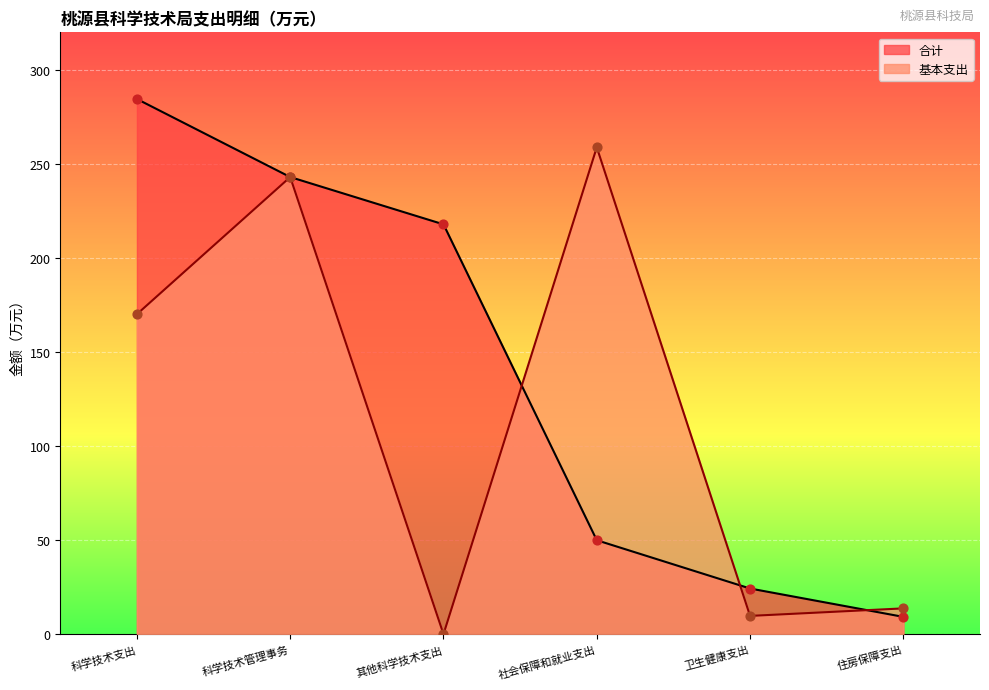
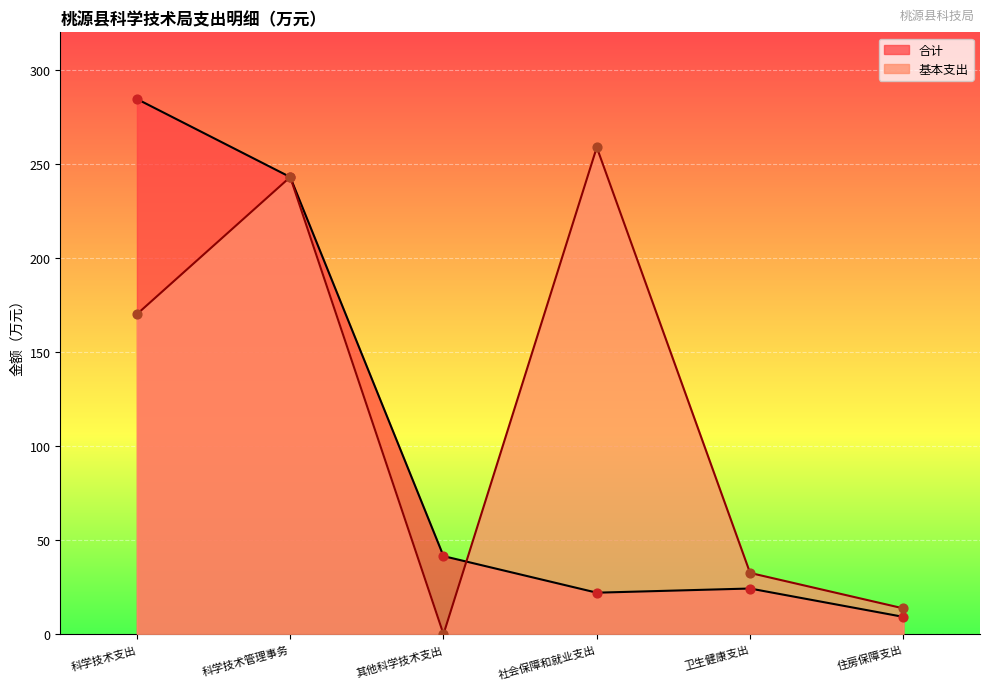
  {
    "合计": {
      "科学技术支出": 285,
-     "其他科学技术支出": 218,
-     "社会保障和就业支出": 50,
+     "其他科学技术支出": 42,
+     "社会保障和就业支出": 22,
      "卫生健康支出": 24,
      "住房保障支出": 9
    },
    "基本支出": {
      "科学技术支出": 170,
      "其他科学技术支出": 0,
      "社会保障和就业支出": 259,
-     "卫生健康支出": 10,
+     "卫生健康支出": 33,
      "住房保障支出": 14
    }
  }
